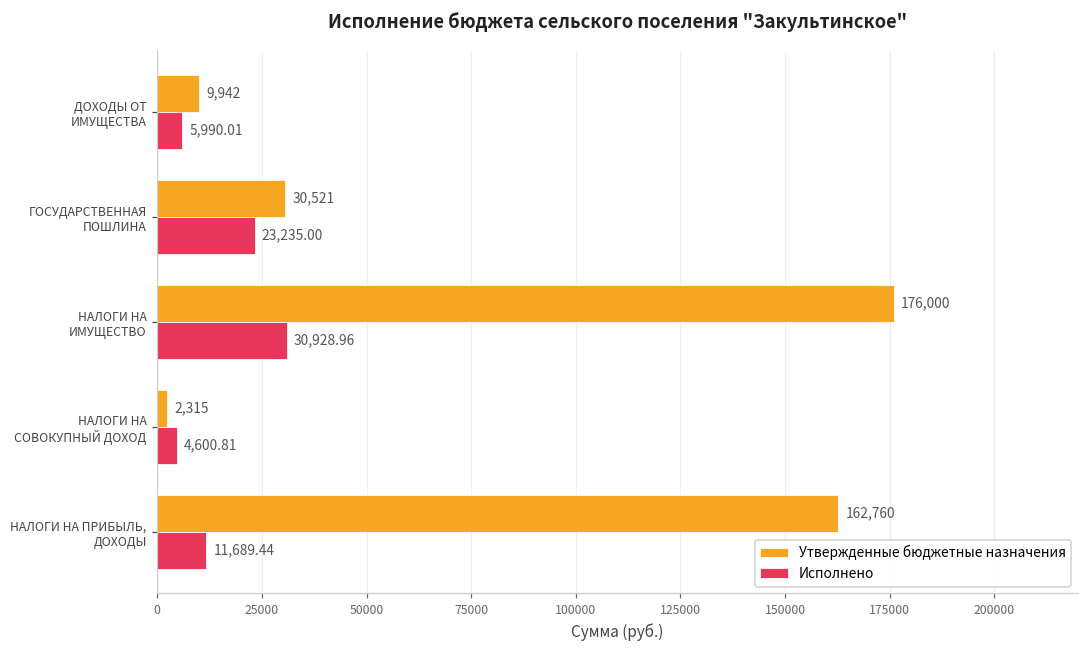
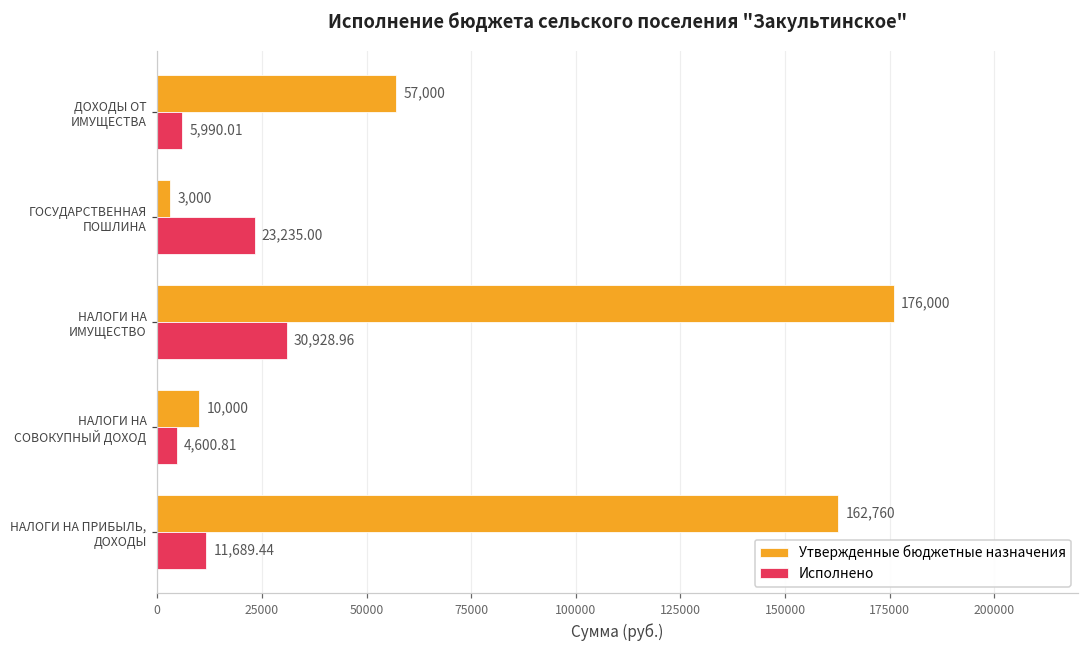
  {
    "Утвержденные бюджетные назначения": {
-     "ДОХОДЫ ОТ ИМУЩЕСТВА": "9,942",
-     "ГОСУДАРСТВЕННАЯ ПОШЛИНА": "30,521",
+     "ДОХОДЫ ОТ ИМУЩЕСТВА": "57,000",
+     "ГОСУДАРСТВЕННАЯ ПОШЛИНА": "3,000",
      "НАЛОГИ НА ИМУЩЕСТВО": "176,000",
-     "НАЛОГИ НА СОВОКУПНЫЙ ДОХОД": "2,315",
+     "НАЛОГИ НА СОВОКУПНЫЙ ДОХОД": "10,000",
      "НАЛОГИ НА ПРИБЫЛЬ, ДОХОДЫ": "162,760"
    },
    "Исполнено": {
      "ДОХОДЫ ОТ ИМУЩЕСТВА": "5,990.01",
      "ГОСУДАРСТВЕННАЯ ПОШЛИНА": "23,235.00",
      "НАЛОГИ НА ИМУЩЕСТВО": "30,928.96",
      "НАЛОГИ НА СОВОКУПНЫЙ ДОХОД": "4,600.81",
      "НАЛОГИ НА ПРИБЫЛЬ, ДОХОДЫ": "11,689.44"
    }
  }
